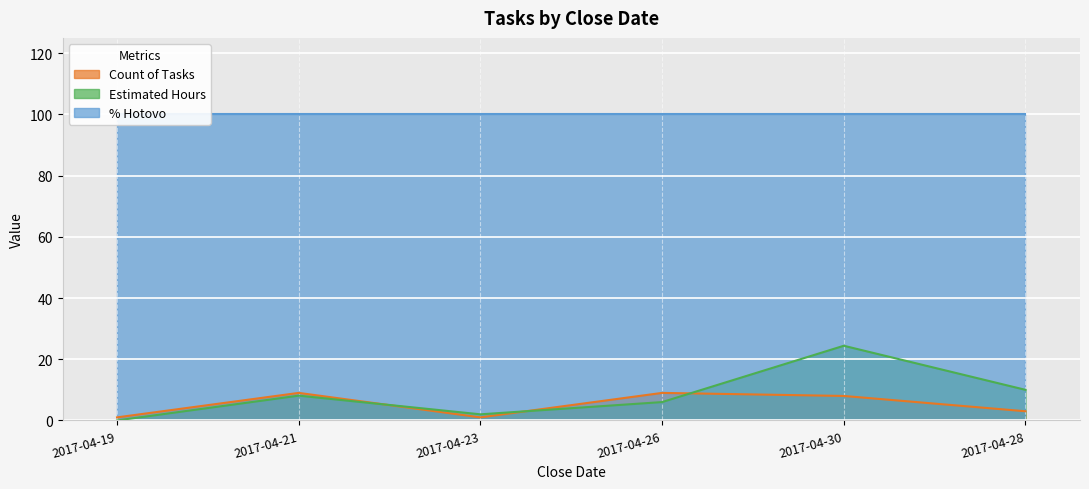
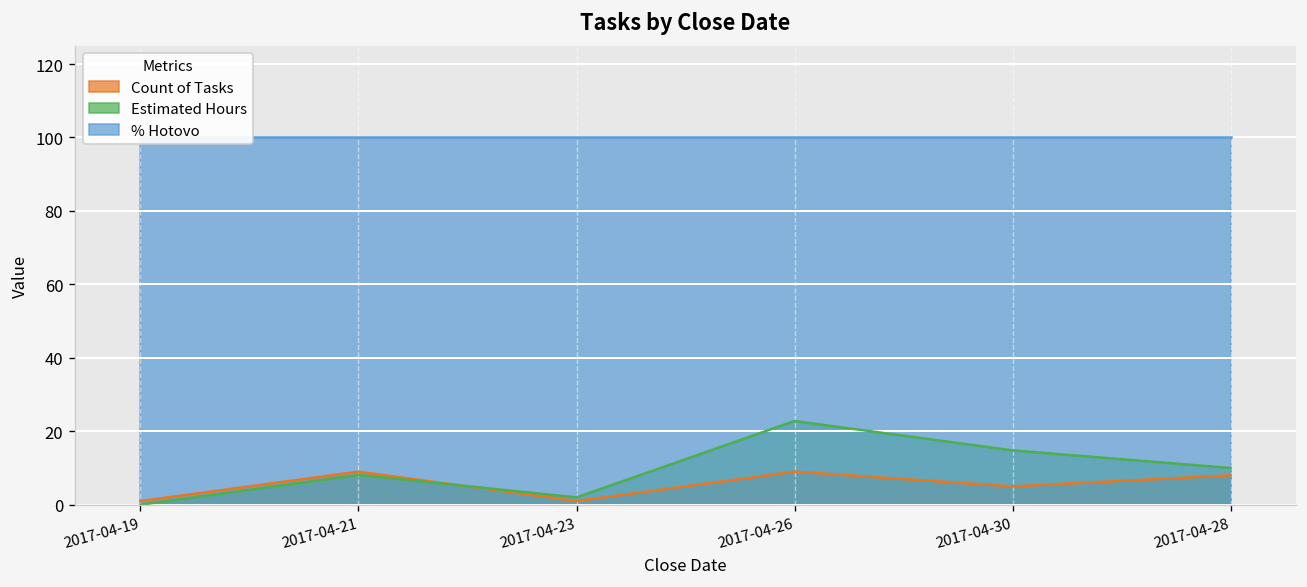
  {
    "Count of Tasks": {
      "2017-04-19": 1,
      "2017-04-21": 9,
      "2017-04-23": 1,
      "2017-04-26": 9,
-     "2017-04-30": 8,
-     "2017-04-28": 3
+     "2017-04-30": 5,
+     "2017-04-28": 8
    },
    "Estimated Hours": {
      "2017-04-19": 0,
      "2017-04-21": 8,
      "2017-04-23": 2,
-     "2017-04-26": 6,
-     "2017-04-30": 24,
+     "2017-04-26": 23,
+     "2017-04-30": 15,
      "2017-04-28": 10
    },
    "% Hotovo": {
      "2017-04-21": 100,
      "2017-04-23": 100,
      "2017-04-26": 100,
      "2017-04-30": 100,
      "2017-04-28": 100
    }
  }
